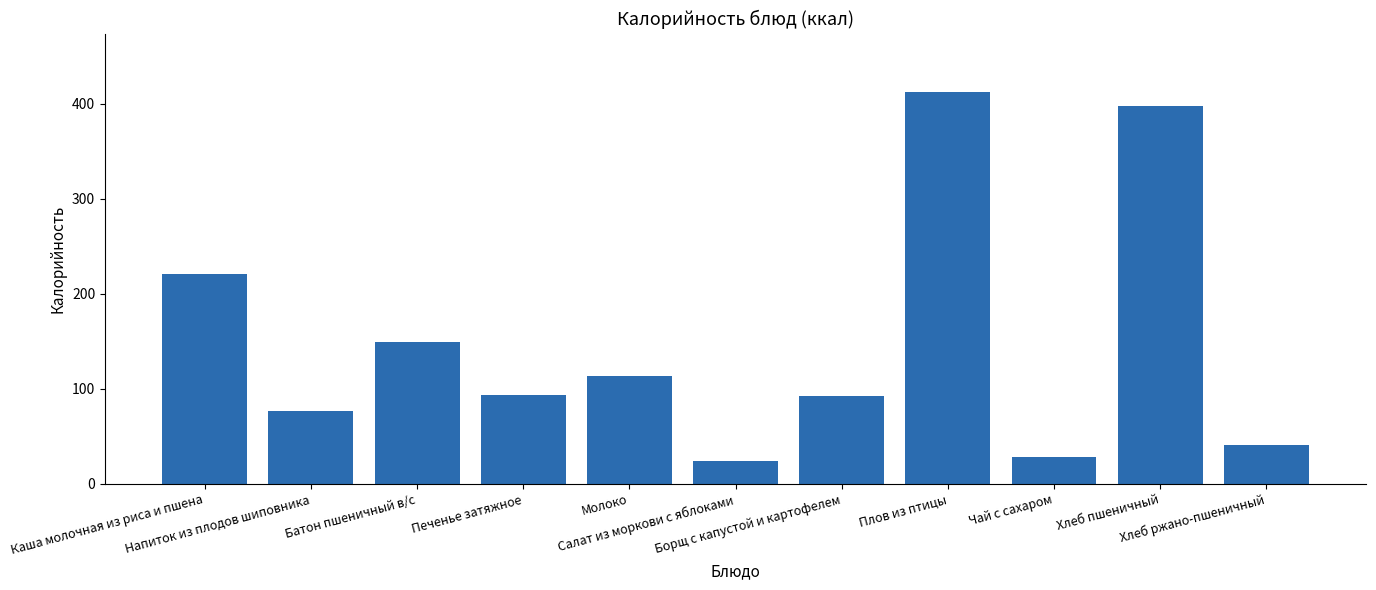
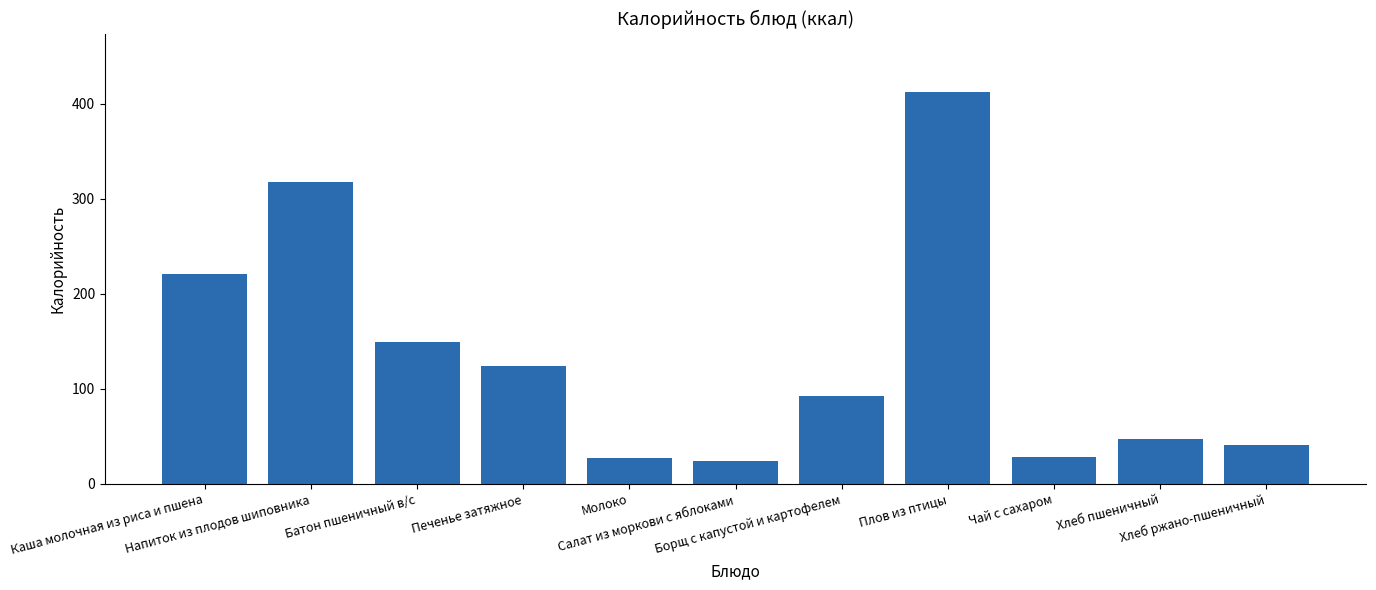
  {
    "Каша молочная из риса и пшена": 220,
-   "Напиток из плодов шиповника": 80,
+   "Напиток из плодов шиповника": 320,
    "Батон пшеничный в/с": 150,
-   "Печенье затяжное": 90,
-   "Молоко": 110,
+   "Печенье затяжное": 120,
+   "Молоко": 30,
    "Салат из моркови с яблоками": 20,
    "Борщ с капустой и картофелем": 90,
    "Плов из птицы": 410,
    "Чай с сахаром": 30,
-   "Хлеб пшеничный": 400,
+   "Хлеб пшеничный": 50,
    "Хлеб ржано-пшеничный": 40
  }
